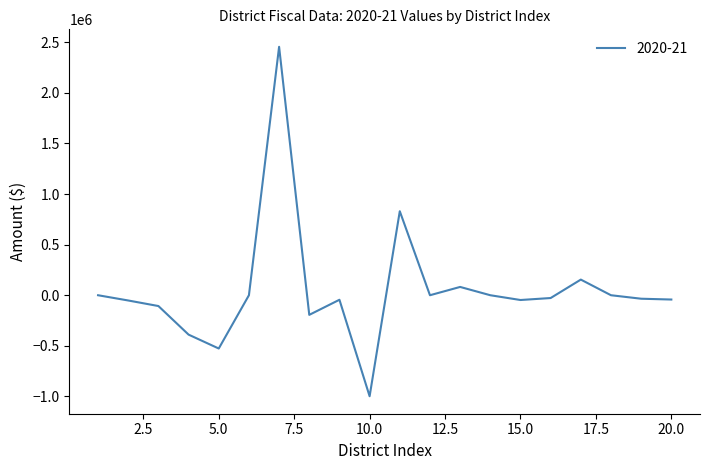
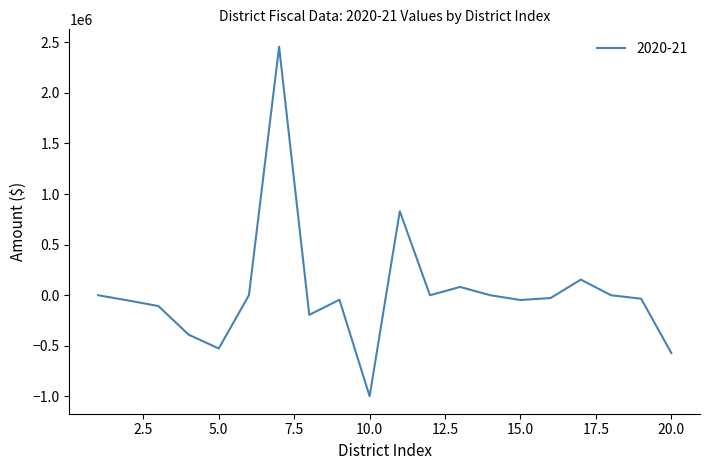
  {
    "5.0": -530000,
    "10.0": -1000000,
    "15.0": -50000,
-   "20.0": -40000
+   "20.0": -570000
  }
